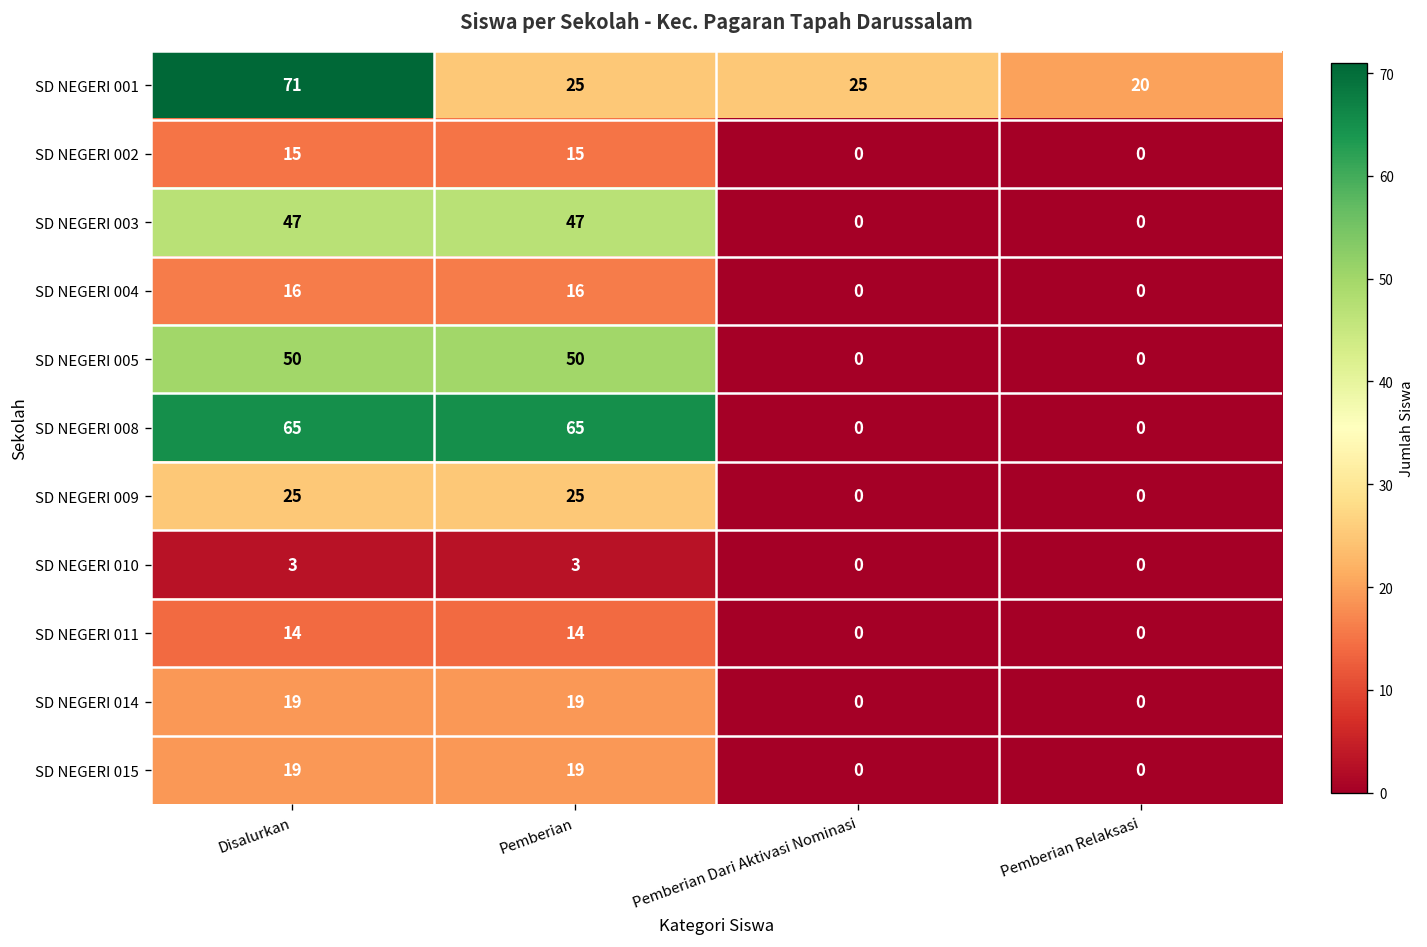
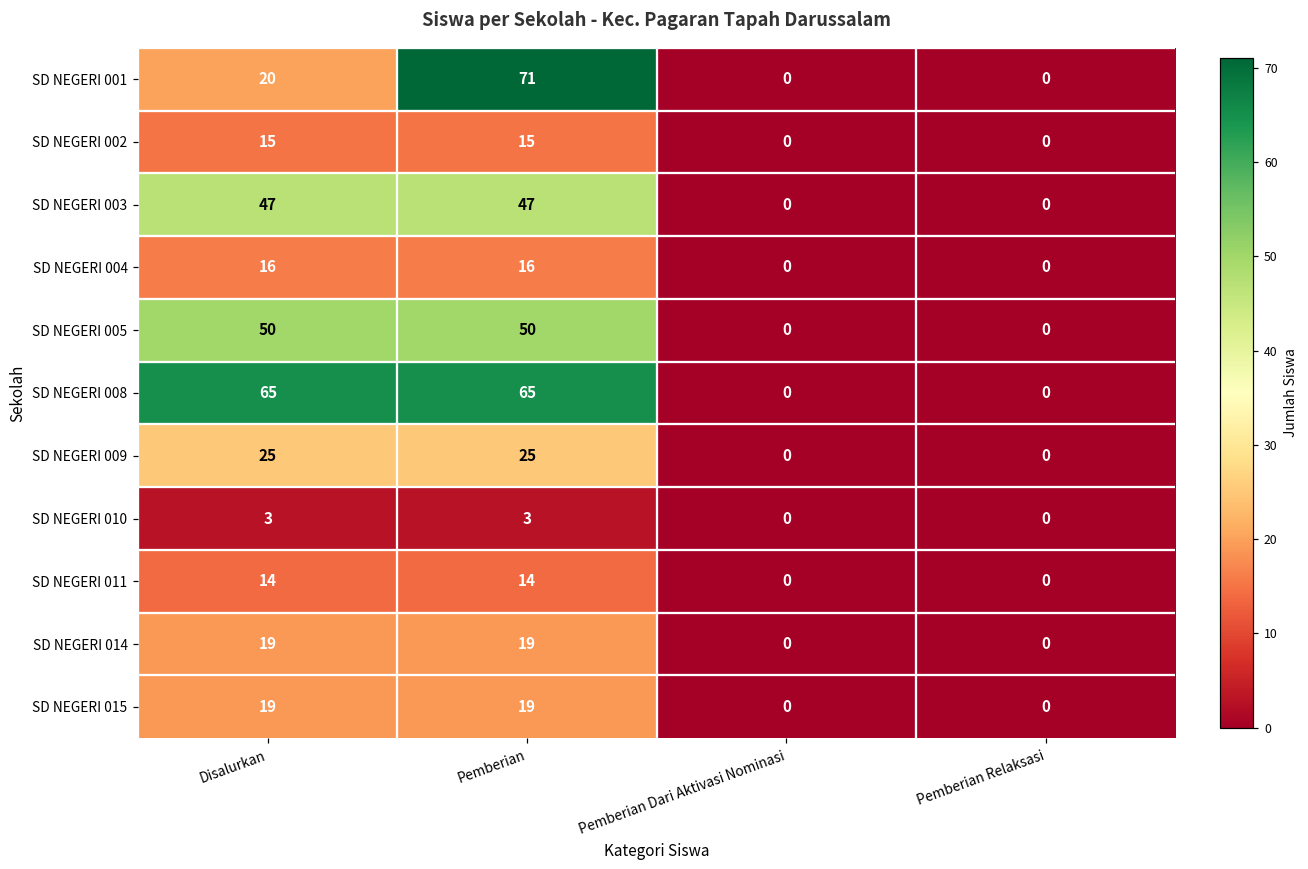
  {
    "SD NEGERI 001": {
-     "Disalurkan": 71,
-     "Pemberian": 25,
-     "Pemberian Dari Aktivasi Nominasi": 25,
-     "Pemberian Relaksasi": 20
+     "Disalurkan": 20,
+     "Pemberian": 71,
+     "Pemberian Dari Aktivasi Nominasi": 0,
+     "Pemberian Relaksasi": 0
    },
    "SD NEGERI 002": {
      "Disalurkan": 15,
      "Pemberian": 15,
      "Pemberian Dari Aktivasi Nominasi": 0,
      "Pemberian Relaksasi": 0
    },
    "SD NEGERI 003": {
      "Disalurkan": 47,
      "Pemberian": 47,
      "Pemberian Dari Aktivasi Nominasi": 0,
      "Pemberian Relaksasi": 0
    },
    "SD NEGERI 004": {
      "Disalurkan": 16,
      "Pemberian": 16,
      "Pemberian Dari Aktivasi Nominasi": 0,
      "Pemberian Relaksasi": 0
    },
    "SD NEGERI 005": {
      "Disalurkan": 50,
      "Pemberian": 50,
      "Pemberian Dari Aktivasi Nominasi": 0,
      "Pemberian Relaksasi": 0
    },
    "SD NEGERI 008": {
      "Disalurkan": 65,
      "Pemberian": 65,
      "Pemberian Dari Aktivasi Nominasi": 0,
      "Pemberian Relaksasi": 0
    },
    "SD NEGERI 009": {
      "Disalurkan": 25,
      "Pemberian": 25,
      "Pemberian Dari Aktivasi Nominasi": 0,
      "Pemberian Relaksasi": 0
    },
    "SD NEGERI 010": {
      "Disalurkan": 3,
      "Pemberian": 3,
      "Pemberian Dari Aktivasi Nominasi": 0,
      "Pemberian Relaksasi": 0
    },
    "SD NEGERI 011": {
      "Disalurkan": 14,
      "Pemberian": 14,
      "Pemberian Dari Aktivasi Nominasi": 0,
      "Pemberian Relaksasi": 0
    },
    "SD NEGERI 014": {
      "Disalurkan": 19,
      "Pemberian": 19,
      "Pemberian Dari Aktivasi Nominasi": 0,
      "Pemberian Relaksasi": 0
    },
    "SD NEGERI 015": {
      "Disalurkan": 19,
      "Pemberian": 19,
      "Pemberian Dari Aktivasi Nominasi": 0,
      "Pemberian Relaksasi": 0
    }
  }
